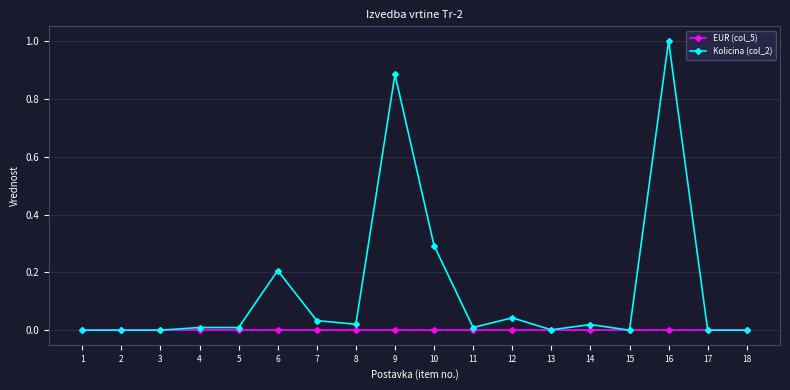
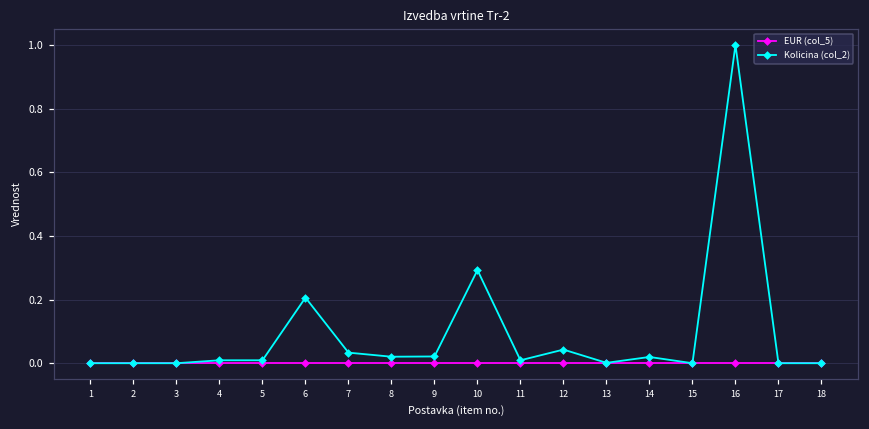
  {
    "EUR (col_5)": {
      "4": 0.00,
      "5": 0.00,
      "6": 0.00,
      "7": 0.00,
      "8": 0.00,
      "9": 0.00,
      "10": 0.00,
      "11": 0.00,
      "12": 0.00,
      "14": 0.00,
      "16": 0.00
    },
    "Kolicina (col_2)": {
      "4": 0.01,
      "5": 0.01,
      "6": 0.21,
      "7": 0.03,
      "8": 0.02,
-     "9": 0.88,
+     "9": 0.02,
      "10": 0.29,
      "11": 0.01,
      "12": 0.04,
      "14": 0.02,
      "16": 1.00
    }
  }
